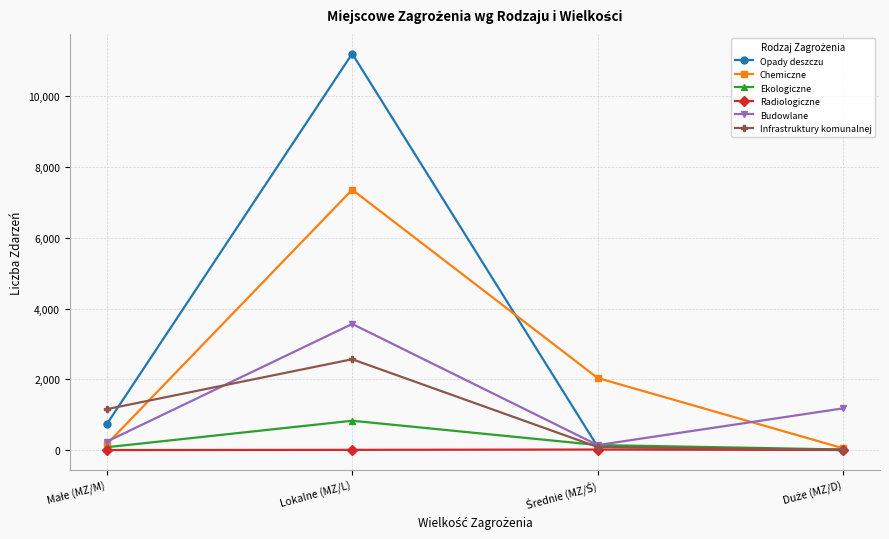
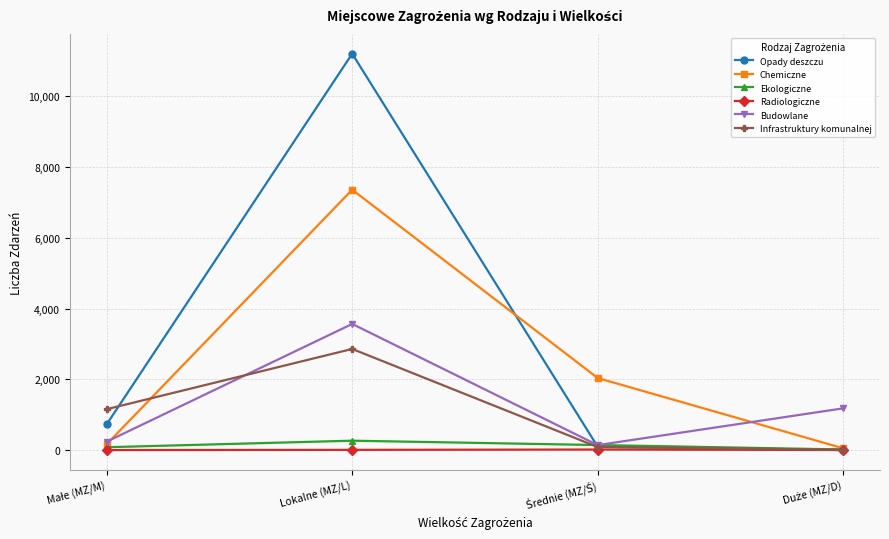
  {
    "Opady deszczu": {
      "Małe (MZ/M)": "700",
      "Lokalne (MZ/L)": "11,200"
    },
    "Chemiczne": {
      "Małe (MZ/M)": "200",
      "Lokalne (MZ/L)": "7,400",
      "Średnie (MZ/Ś)": "2,000"
    },
    "Ekologiczne": {
      "Małe (MZ/M)": "100",
-     "Lokalne (MZ/L)": "800"
+     "Lokalne (MZ/L)": "300"
    },
    "Radiologiczne": {
      "Małe (MZ/M)": "0",
      "Lokalne (MZ/L)": "0"
    },
    "Budowlane": {
      "Małe (MZ/M)": "200",
      "Lokalne (MZ/L)": "3,600",
      "Duże (MZ/D)": "1,200"
    },
    "Infrastruktury komunalnej": {
      "Małe (MZ/M)": "1,200",
-     "Lokalne (MZ/L)": "2,600"
+     "Lokalne (MZ/L)": "2,900"
    }
  }
